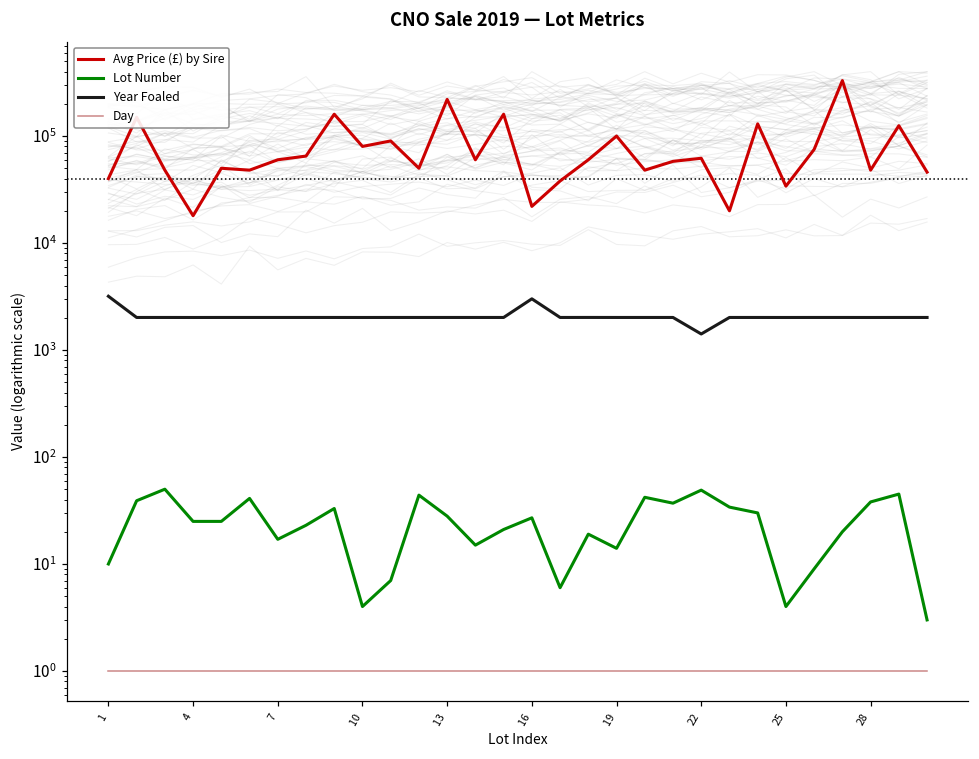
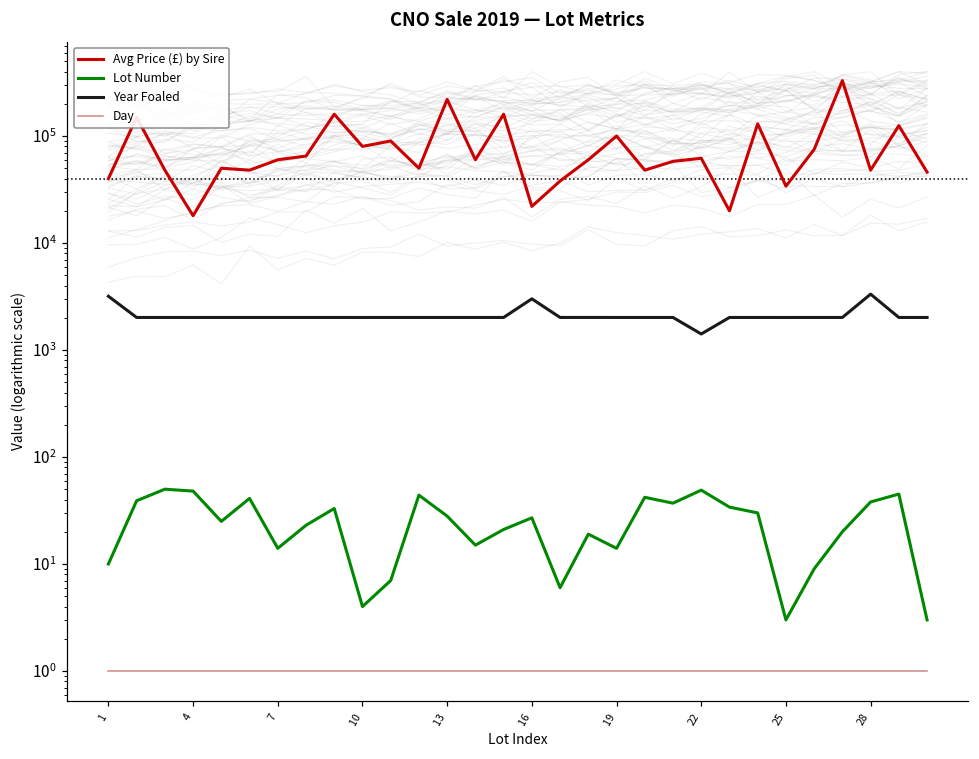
  {
    "Avg Price (£) by Sire": {
      "16": 22000
    },
    "Lot Number": {
      "1": 10,
-     "4": 25,
-     "7": 17,
+     "4": 50,
+     "7": 14,
      "10": 4,
      "13": 28,
      "16": 27,
      "19": 14,
      "22": 50,
-     "25": 4,
+     "25": 3,
      "28": 38
    },
    "Year Foaled": {
      "1": 3200,
      "4": 2000,
      "7": 2000,
      "10": 2000,
      "13": 2000,
      "16": 3000,
      "19": 2000,
      "22": 1400,
      "25": 2000,
-     "28": 2000
+     "28": 3300
    },
    "Day": {
      "1": 1,
      "4": 1,
      "7": 1,
      "10": 1,
      "13": 1,
      "16": 1,
      "19": 1,
      "22": 1,
      "25": 1,
      "28": 1
    }
  }
